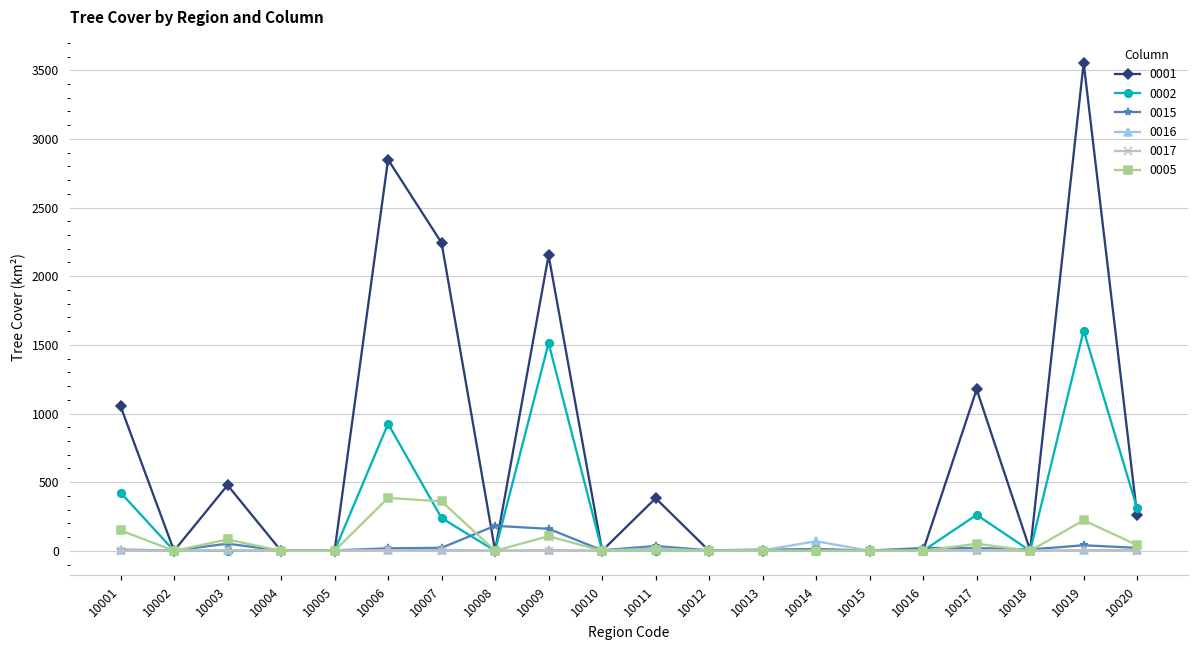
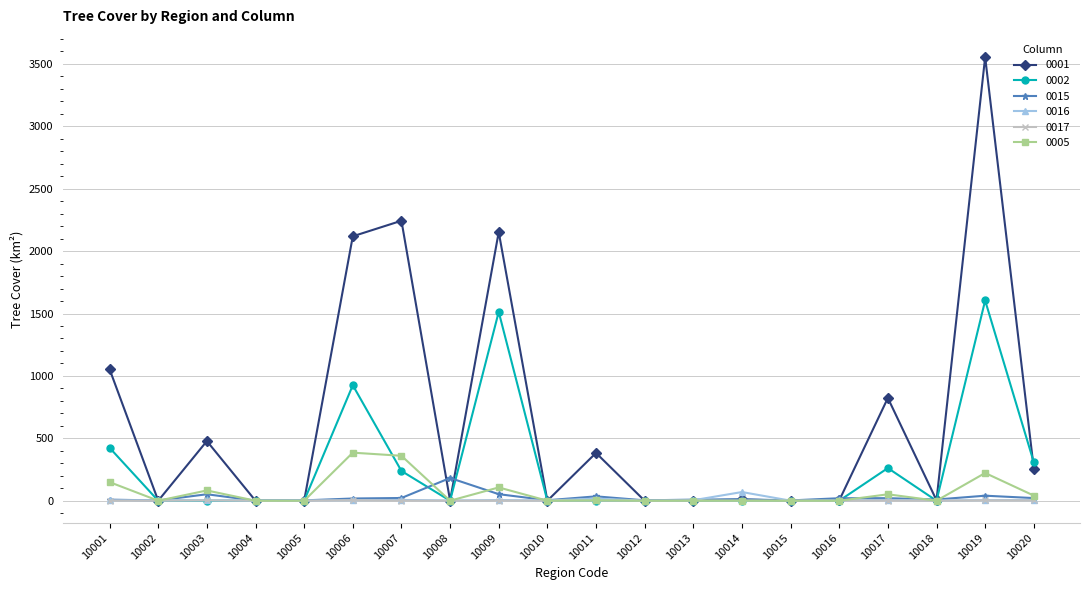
  {
    "0001": {
      "10001": 1050,
      "10003": 480,
-     "10006": 2850,
+     "10006": 2120,
      "10007": 2240,
      "10009": 2150,
      "10011": 380,
-     "10017": 1180,
+     "10017": 820,
      "10019": 3550,
      "10020": 260
    },
    "0002": {
      "10001": 420,
      "10006": 930,
      "10007": 240,
      "10009": 1510,
      "10017": 260,
      "10019": 1600,
      "10020": 310
    },
    "0015": {
      "10003": 50,
      "10008": 180,
-     "10009": 160,
+     "10009": 50,
      "10019": 40
    }
  }
